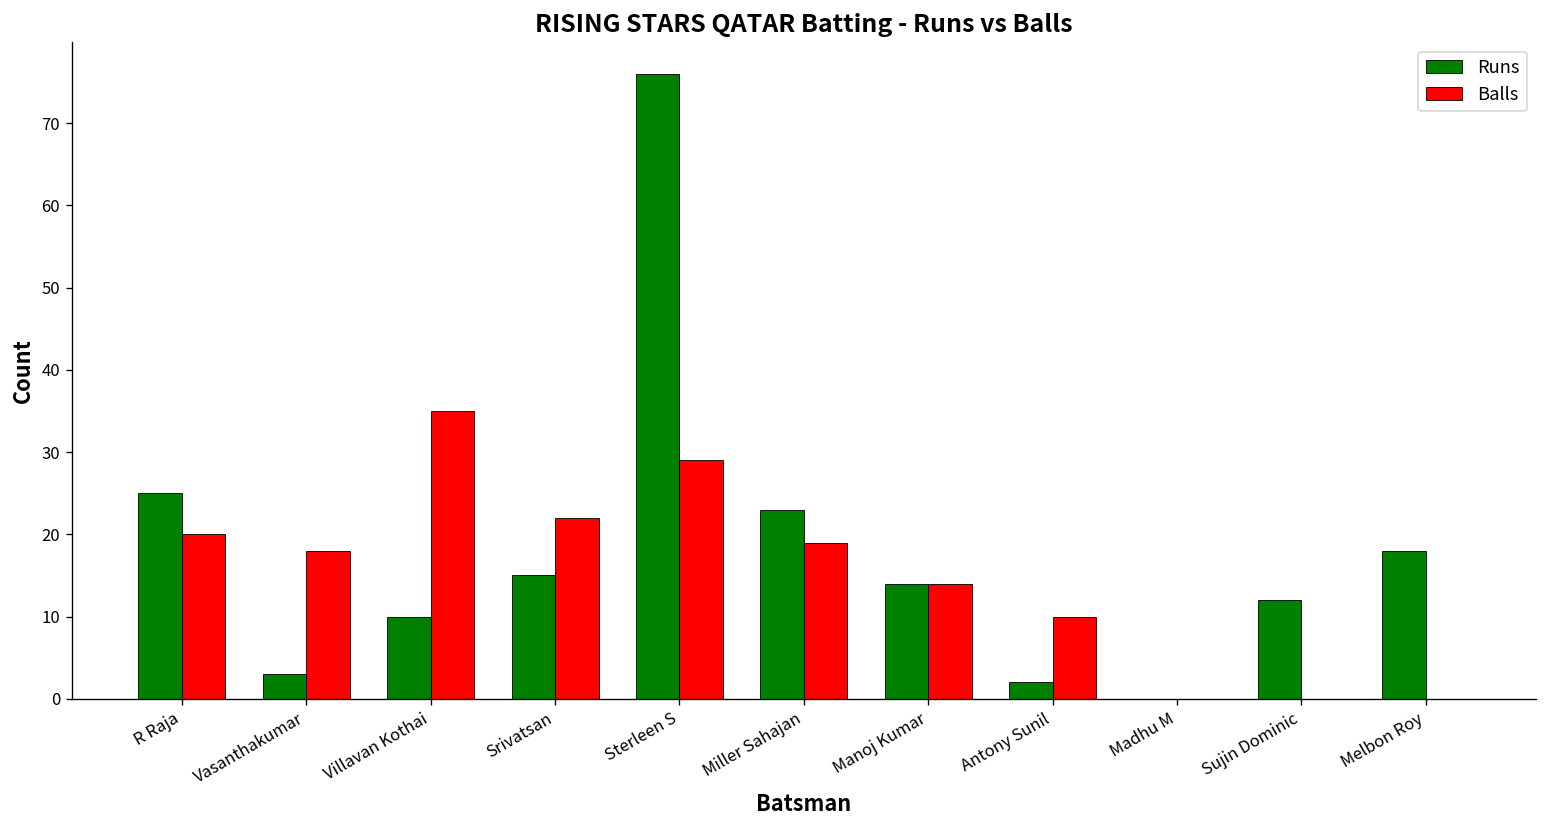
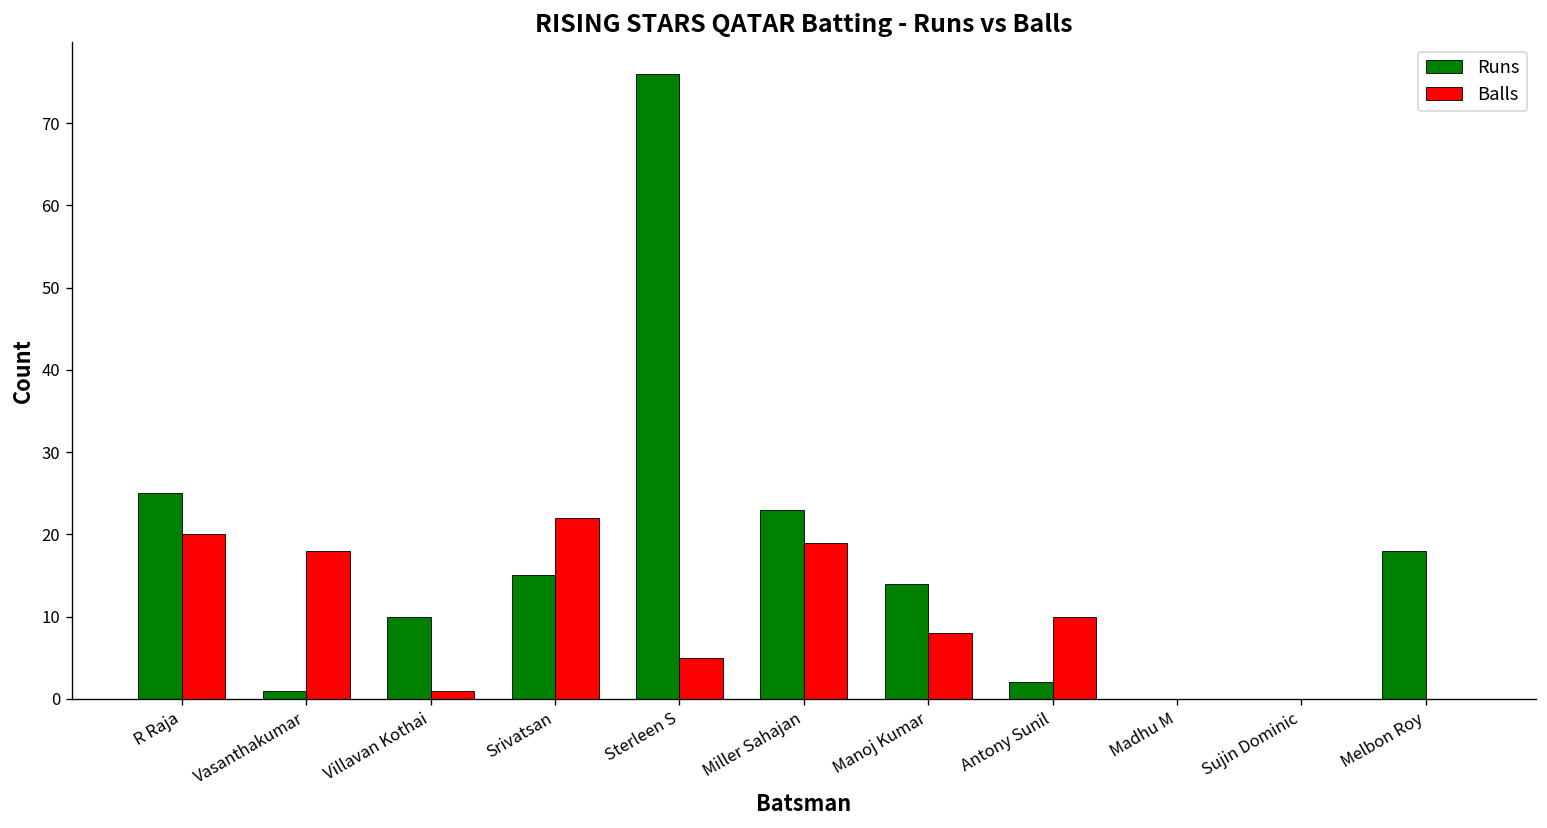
  {
    "Runs": {
      "R Raja": 25,
-     "Vasanthakumar": 3,
+     "Vasanthakumar": 1,
      "Villavan Kothai": 10,
      "Srivatsan": 15,
      "Sterleen S": 76,
      "Miller Sahajan": 23,
      "Manoj Kumar": 14,
      "Antony Sunil": 2,
      "Madhu M": 0,
-     "Sujin Dominic": 12,
+     "Sujin Dominic": 0,
      "Melbon Roy": 18
    },
    "Balls": {
      "R Raja": 20,
      "Vasanthakumar": 18,
-     "Villavan Kothai": 35,
+     "Villavan Kothai": 1,
      "Srivatsan": 22,
-     "Sterleen S": 29,
+     "Sterleen S": 5,
      "Miller Sahajan": 19,
-     "Manoj Kumar": 14,
+     "Manoj Kumar": 8,
      "Antony Sunil": 10,
      "Madhu M": 0,
      "Sujin Dominic": 0,
      "Melbon Roy": 0
    }
  }
